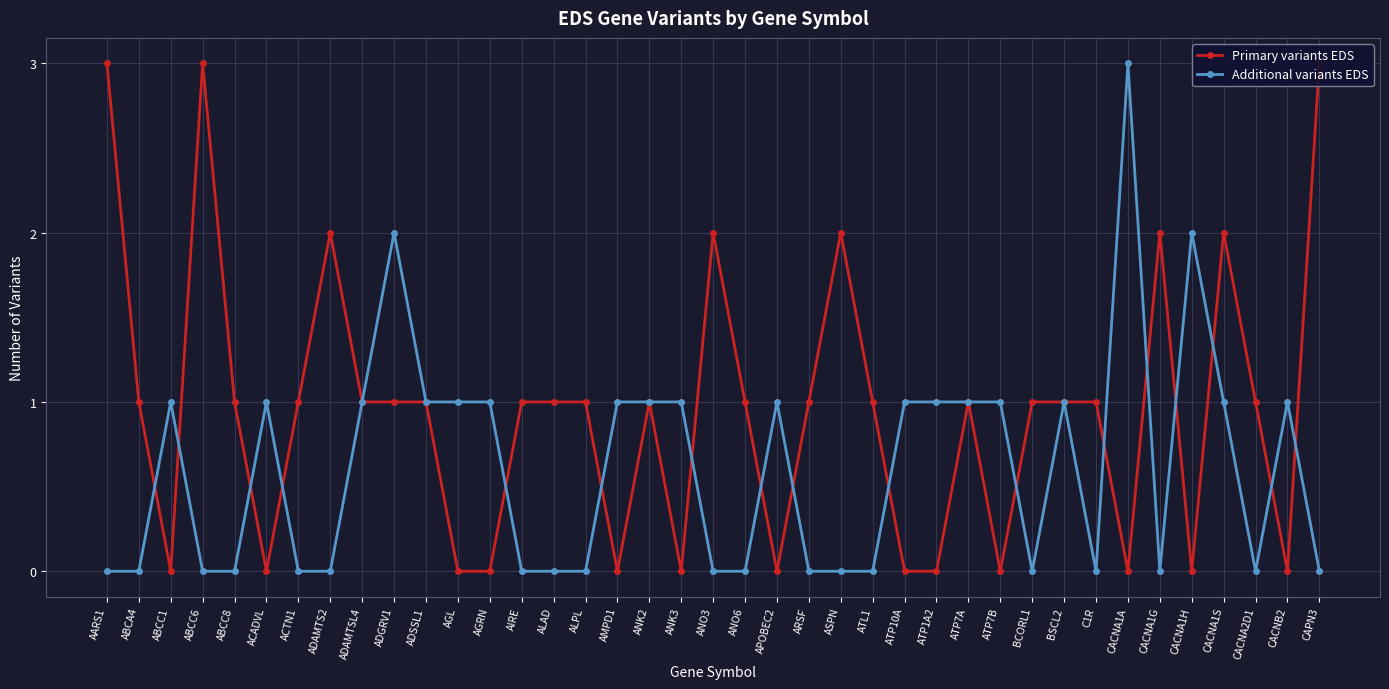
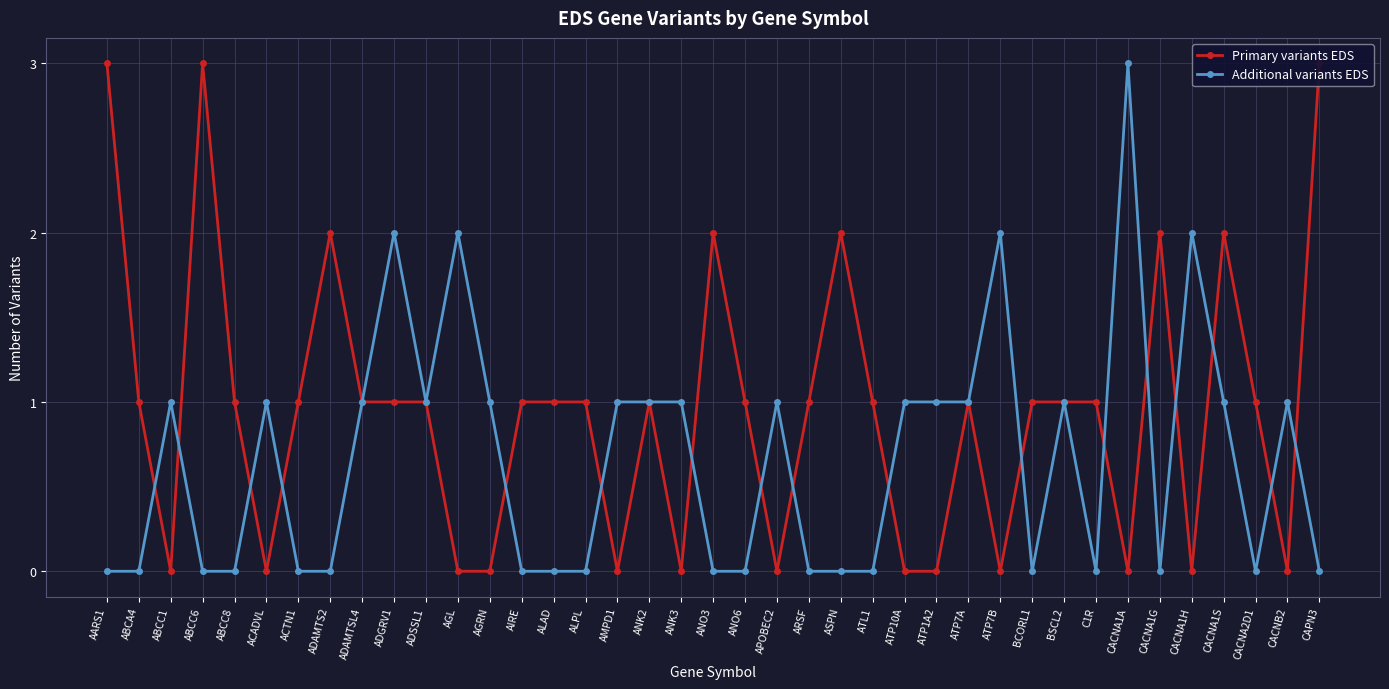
  {
    "Primary variants EDS": {
      "AARS1": 3,
      "ABCA4": 1,
      "ABCC1": 0,
      "ABCC6": 3,
      "ABCC8": 1,
      "ACADVL": 0,
      "ACTN1": 1,
      "ADAMTS2": 2,
      "ADGRV1": 1,
      "AGL": 0,
      "AGRN": 0,
      "AIRE": 1,
      "ALAD": 1,
      "ALPL": 1,
      "AMPD1": 0,
      "ANK3": 0,
      "ANO3": 2,
      "ANO6": 1,
      "APOBEC2": 0,
      "ARSF": 1,
      "ASPN": 2,
      "ATL1": 1,
      "ATP10A": 0,
      "ATP1A2": 0,
      "ATP7B": 0,
      "BCORL1": 1,
      "C1R": 1,
      "CACNA1A": 0,
      "CACNA1G": 2,
      "CACNA1H": 0,
      "CACNA1S": 2,
      "CACNA2D1": 1,
      "CACNB2": 0
    },
    "Additional variants EDS": {
      "AARS1": 0,
      "ABCA4": 0,
      "ABCC1": 1,
      "ABCC6": 0,
      "ABCC8": 0,
      "ACADVL": 1,
      "ACTN1": 0,
      "ADAMTS2": 0,
      "ADGRV1": 2,
-     "AGL": 1,
+     "AGL": 2,
      "AGRN": 1,
      "AIRE": 0,
      "ALAD": 0,
      "ALPL": 0,
      "AMPD1": 1,
      "ANK3": 1,
      "ANO3": 0,
      "ANO6": 0,
      "APOBEC2": 1,
      "ARSF": 0,
      "ASPN": 0,
      "ATL1": 0,
      "ATP10A": 1,
      "ATP1A2": 1,
-     "ATP7B": 1,
+     "ATP7B": 2,
      "BCORL1": 0,
      "C1R": 0,
      "CACNA1A": 3,
      "CACNA1G": 0,
      "CACNA1H": 2,
      "CACNA1S": 1,
      "CACNA2D1": 0,
      "CACNB2": 1,
      "CAPN3": 0
    }
  }
